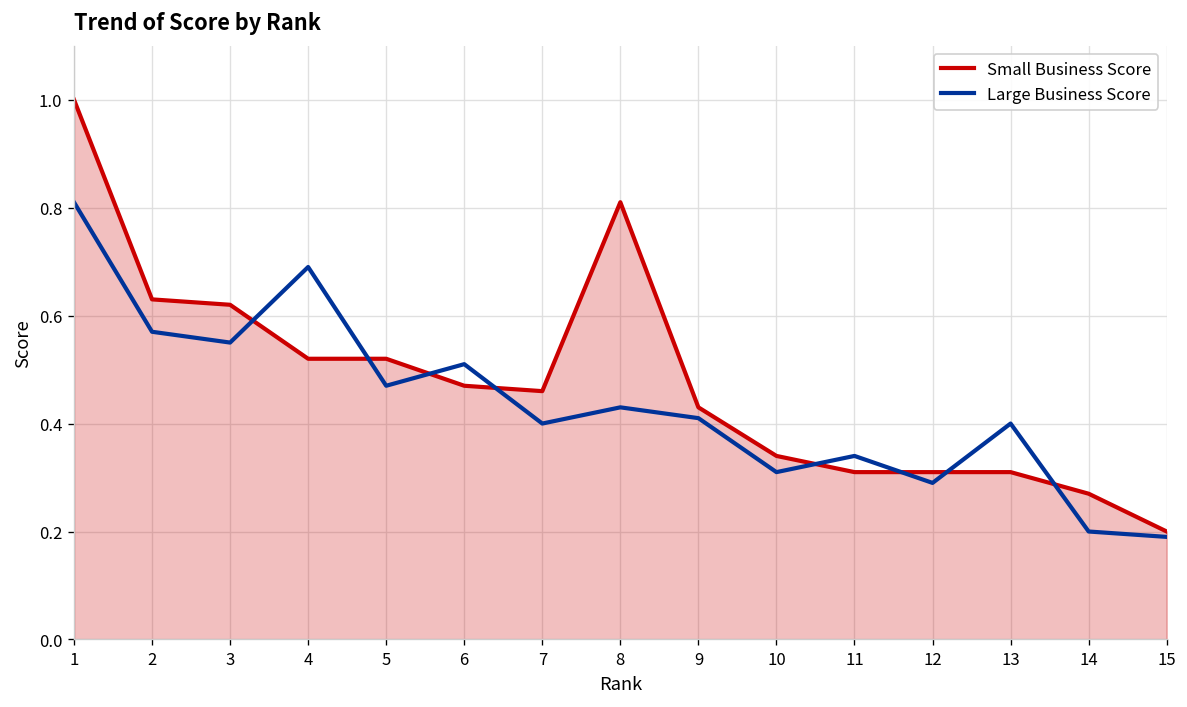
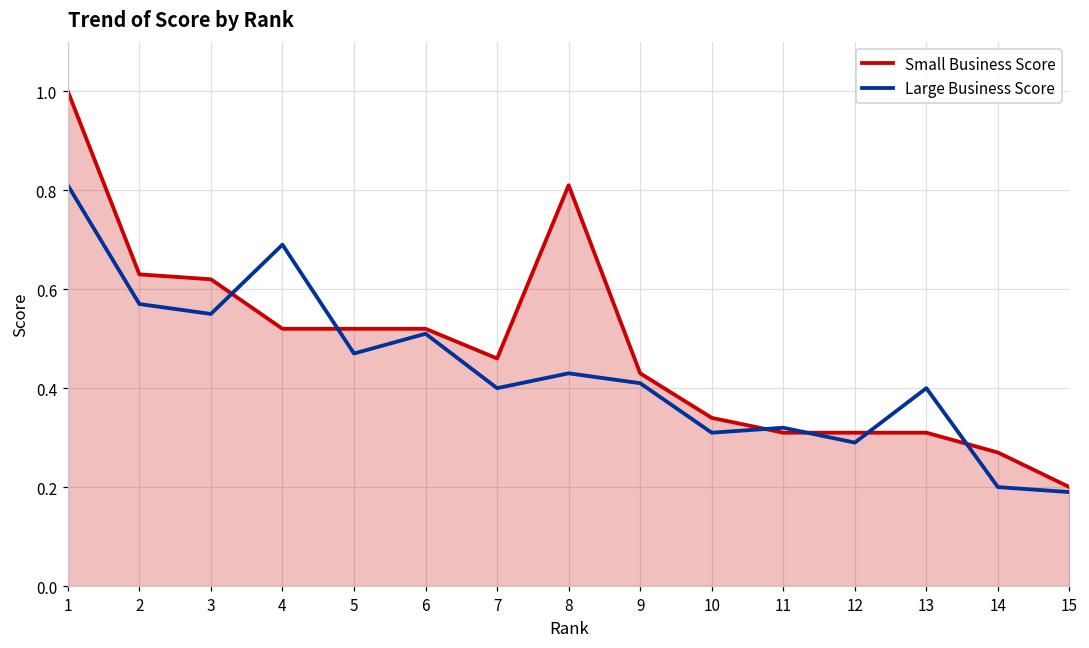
  {
    "Small Business Score": {
      "1": 1.00,
      "2": 0.63,
      "3": 0.62,
      "4": 0.52,
      "5": 0.52,
-     "6": 0.47,
+     "6": 0.52,
      "7": 0.46,
      "8": 0.81,
      "9": 0.43,
      "10": 0.34,
      "11": 0.31,
      "12": 0.31,
      "13": 0.31,
      "14": 0.27,
      "15": 0.20
    },
    "Large Business Score": {
      "1": 0.81,
      "2": 0.57,
      "3": 0.55,
      "4": 0.69,
      "5": 0.47,
      "6": 0.51,
      "7": 0.40,
      "8": 0.43,
      "9": 0.41,
      "10": 0.31,
-     "11": 0.34,
+     "11": 0.32,
      "12": 0.29,
      "13": 0.40,
      "14": 0.20,
      "15": 0.19
    }
  }
